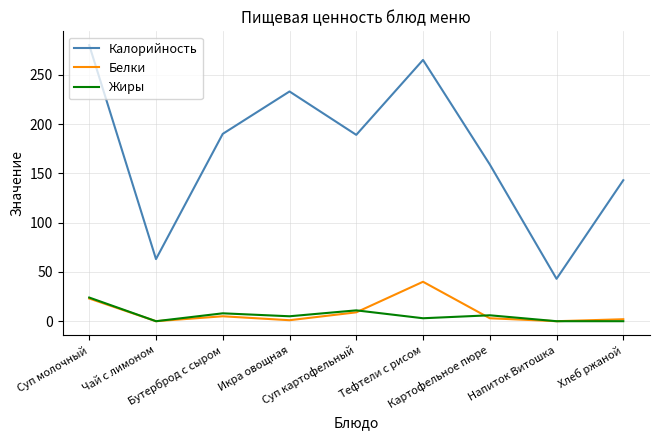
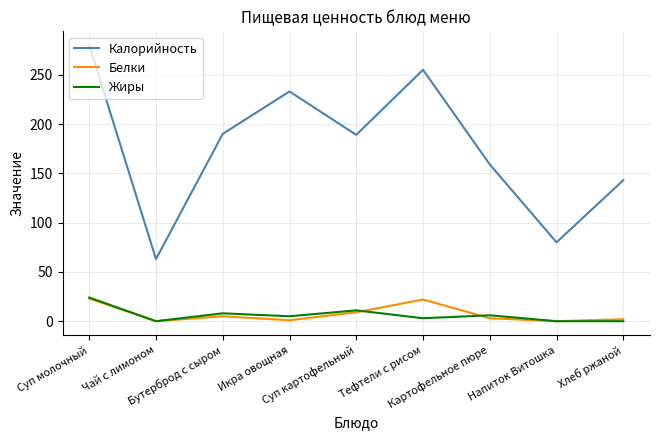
  {
    "Калорийность": {
      "Чай с лимоном": 60,
      "Бутерброд с сыром": 190,
      "Икра овощная": 230,
      "Суп картофельный": 190,
-     "Тефтели с рисом": 270,
+     "Тефтели с рисом": 260,
      "Картофельное пюре": 160,
-     "Напиток Витошка": 40,
+     "Напиток Витошка": 80,
      "Хлеб ржаной": 140
    },
    "Белки": {
      "Бутерброд с сыром": 10,
      "Икра овощная": 0,
-     "Тефтели с рисом": 40,
+     "Тефтели с рисом": 20,
      "Картофельное пюре": 0
    },
    "Жиры": {
      "Бутерброд с сыром": 10,
      "Икра овощная": 10,
      "Тефтели с рисом": 0,
      "Картофельное пюре": 10
    }
  }
